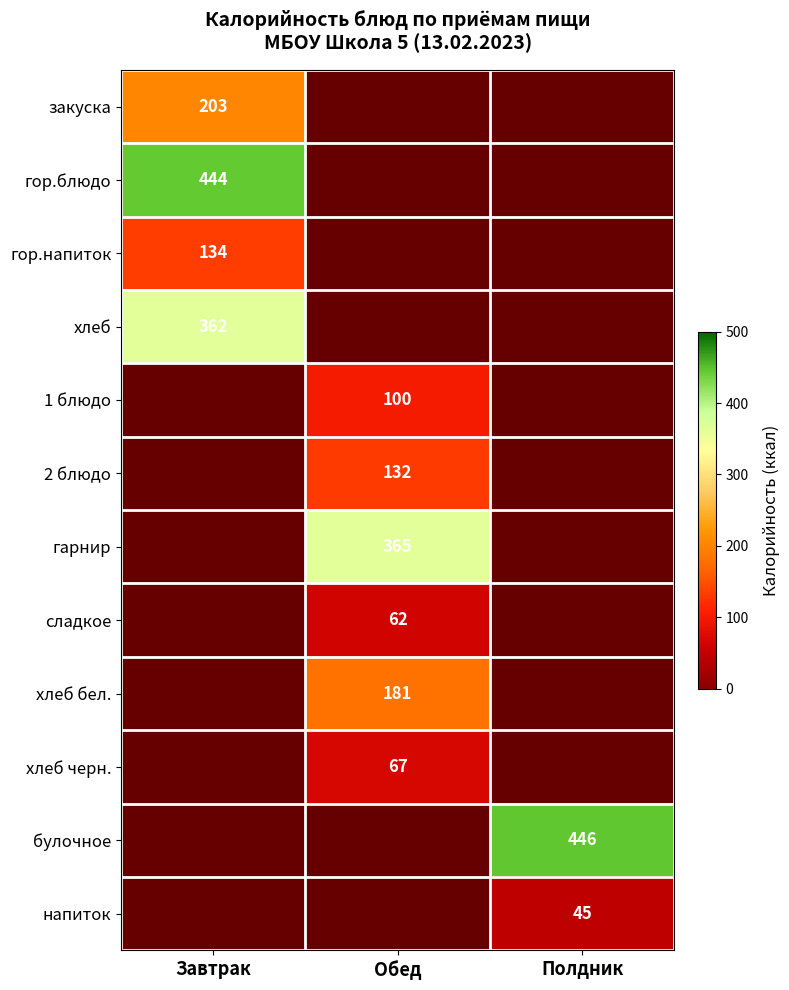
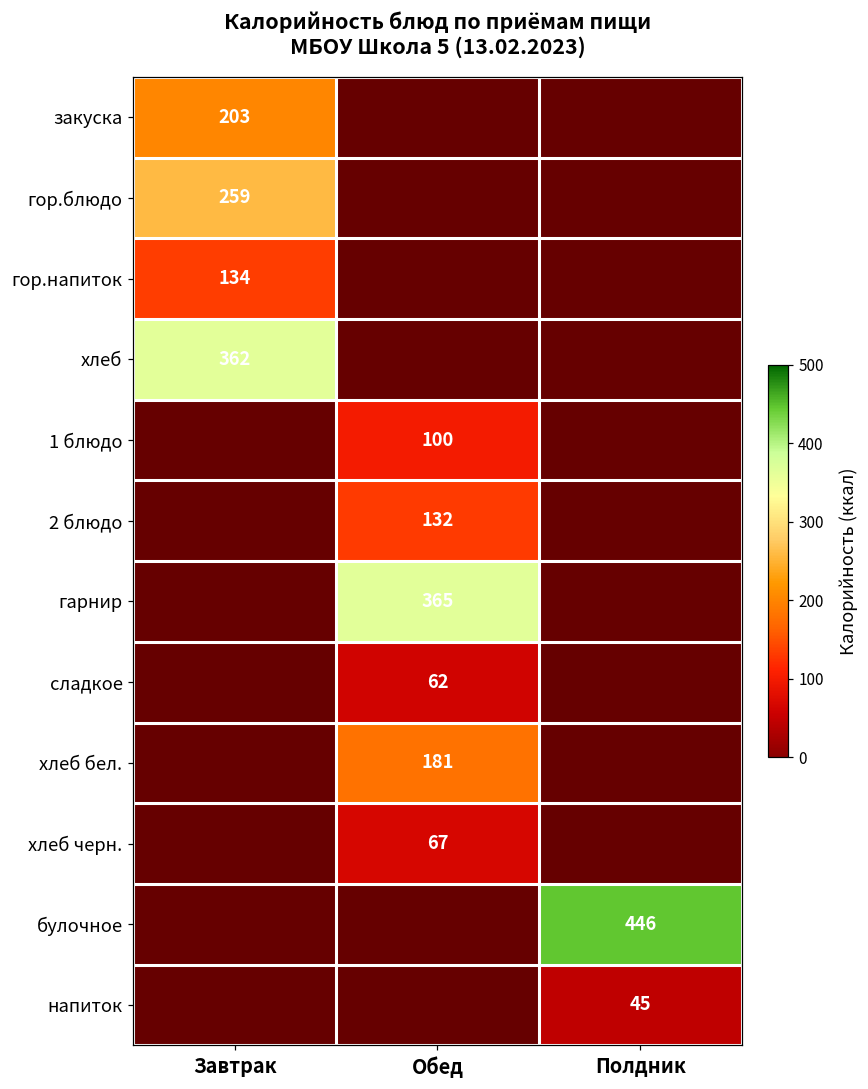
  {
    "закуска": {
      "Завтрак": 203
    },
    "гор.блюдо": {
-     "Завтрак": 444
+     "Завтрак": 259
    },
    "гор.напиток": {
      "Завтрак": 134
    },
    "хлеб": {
      "Завтрак": 362
    },
    "1 блюдо": {
      "Обед": 100
    },
    "2 блюдо": {
      "Обед": 132
    },
    "гарнир": {
      "Обед": 365
    },
    "сладкое": {
      "Обед": 62
    },
    "хлеб бел.": {
      "Обед": 181
    },
    "хлеб черн.": {
      "Обед": 67
    },
    "булочное": {
      "Полдник": 446
    },
    "напиток": {
      "Полдник": 45
    }
  }
